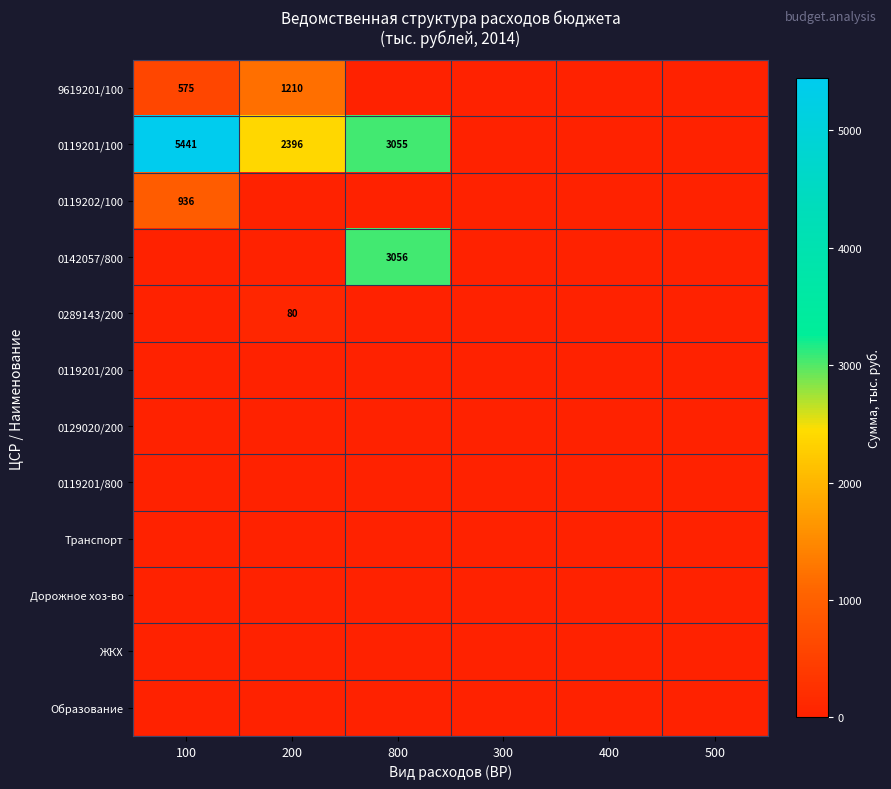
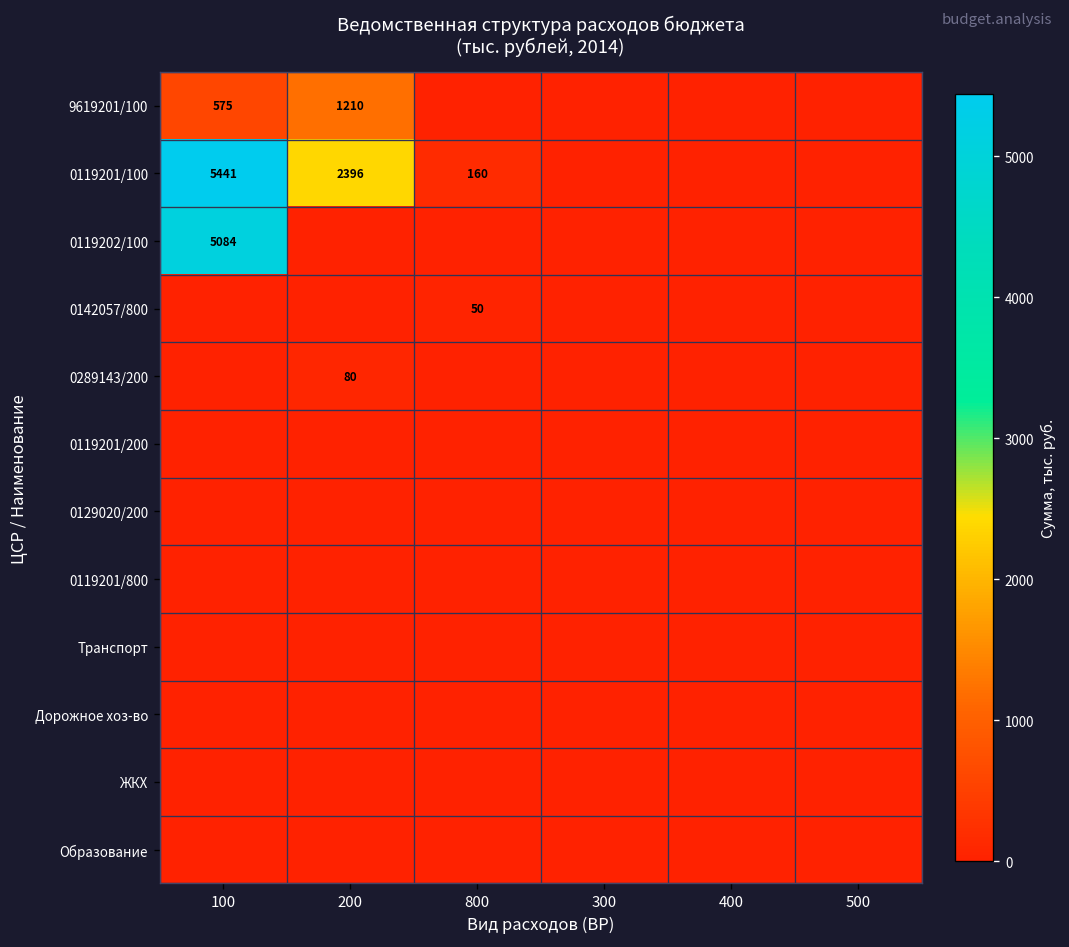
  {
    "9619201/100": {
      "100": 575,
      "200": 1210
    },
    "0119201/100": {
      "100": 5441,
      "200": 2396,
-     "800": 3055
+     "800": 160
    },
    "0119202/100": {
-     "100": 936
+     "100": 5084
    },
    "0142057/800": {
-     "800": 3056
+     "800": 50
    },
    "0289143/200": {
      "200": 80
    }
  }
